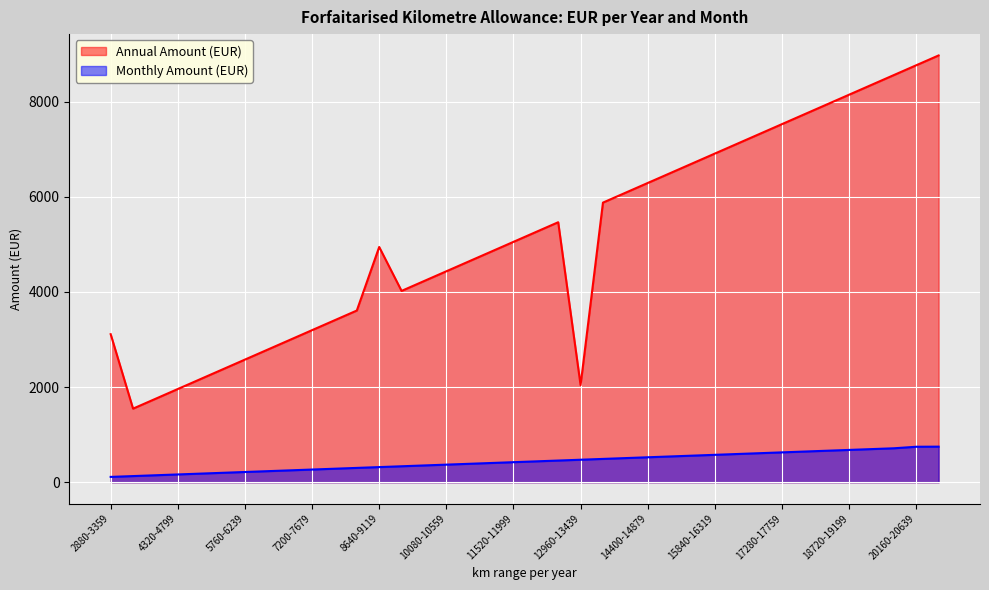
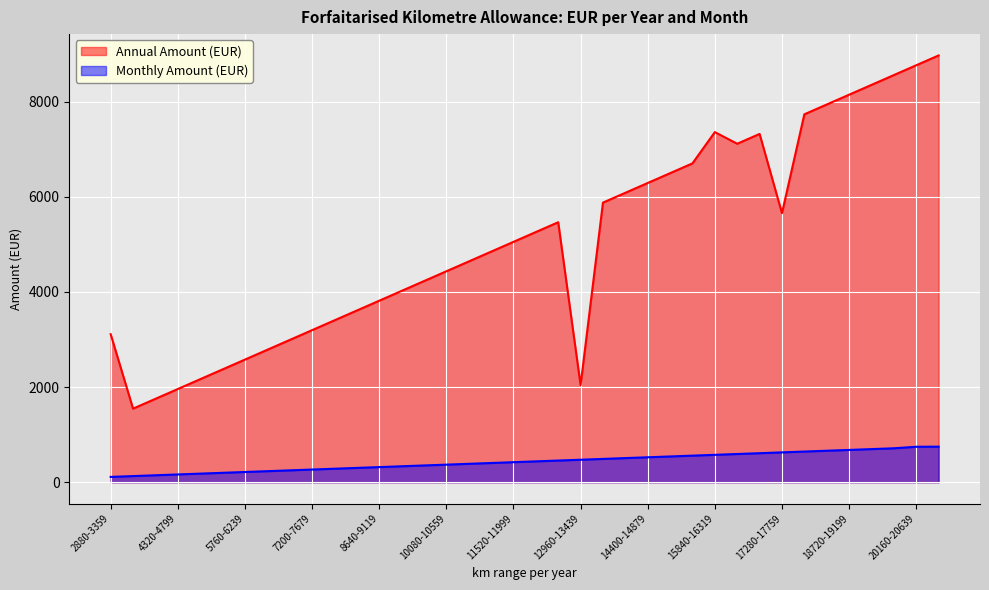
  {
    "Annual Amount (EUR)": {
      "2880-3359": 3100,
      "4320-4799": 2000,
      "5760-6239": 2600,
      "7200-7679": 3200,
-     "8640-9119": 4900,
+     "8640-9119": 3800,
      "10080-10559": 4400,
      "11520-11999": 5100,
      "12960-13439": 2000,
      "14400-14879": 6300,
-     "15840-16319": 6900,
-     "17280-17759": 7500,
+     "15840-16319": 7400,
+     "17280-17759": 5700,
      "18720-19199": 8100,
      "20160-20639": 8800
    },
    "Monthly Amount (EUR)": {
      "2880-3359": 100,
      "4320-4799": 200,
      "5760-6239": 200,
      "7200-7679": 300,
      "8640-9119": 300,
      "10080-10559": 400,
      "11520-11999": 400,
      "12960-13439": 500,
      "14400-14879": 500,
      "15840-16319": 600,
      "17280-17759": 600,
      "18720-19199": 700,
      "20160-20639": 700
    }
  }
